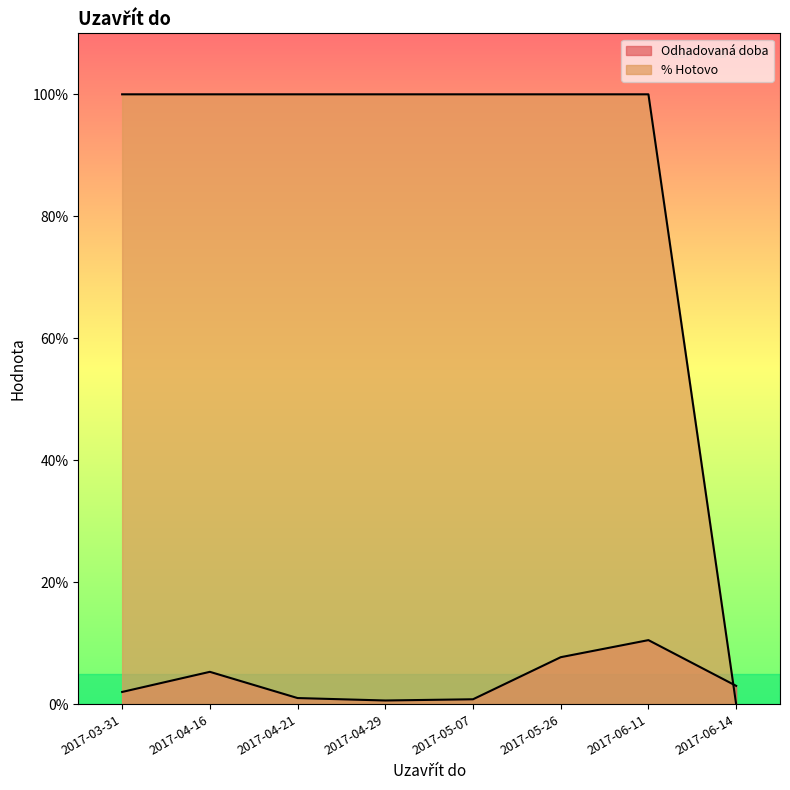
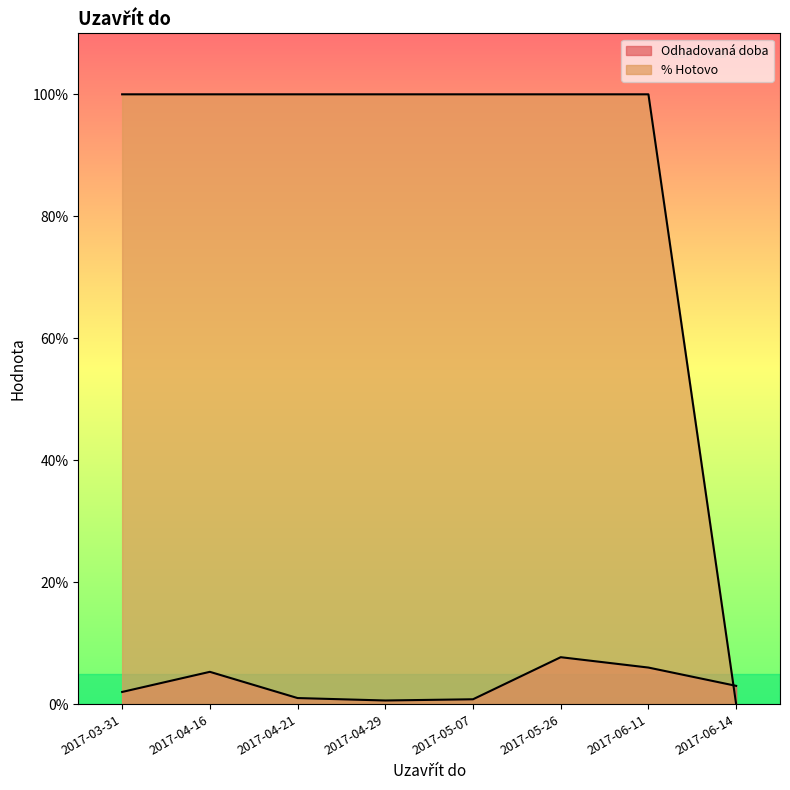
  {
    "Odhadovaná doba": {
      "2017-04-16": "5%",
      "2017-05-26": "8%",
-     "2017-06-11": "11%"
+     "2017-06-11": "6%"
    },
    "% Hotovo": {
      "2017-03-31": "100%",
      "2017-04-16": "100%",
      "2017-04-21": "100%",
      "2017-04-29": "100%",
      "2017-05-07": "100%",
      "2017-05-26": "100%",
      "2017-06-11": "100%"
    }
  }
